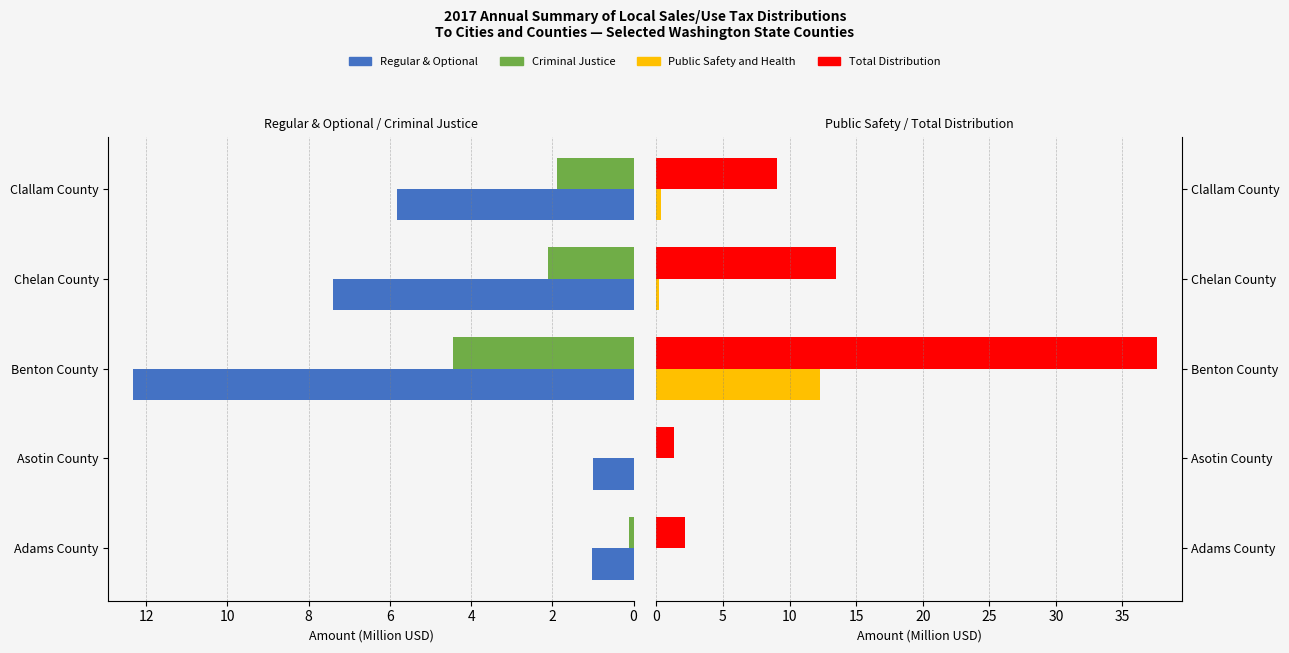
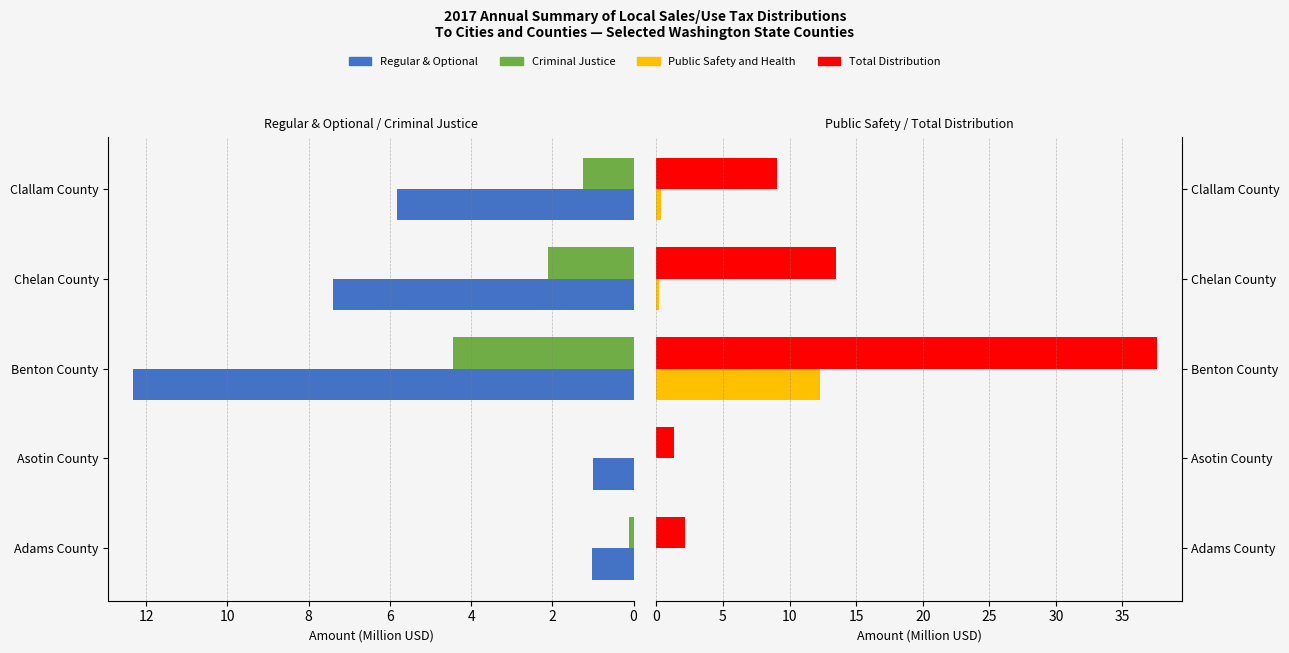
  {
    "Regular & Optional / Criminal Justice": {
      "Regular & Optional": {
        "Clallam County": 5.8,
        "Chelan County": 7.4,
        "Benton County": 12.3,
        "Asotin County": 1.0,
        "Adams County": 1.0
      },
      "Criminal Justice": {
-       "Clallam County": 1.9,
+       "Clallam County": 1.3,
        "Chelan County": 2.1,
        "Benton County": 4.5,
        "Asotin County": 0.0,
        "Adams County": 0.1
      }
    },
    "Public Safety / Total Distribution": {
      "Public Safety and Health": {
        "Clallam County": 0.3,
        "Chelan County": 0.2,
        "Benton County": 12.3,
        "Asotin County": 0.0,
        "Adams County": 0.0
      },
      "Total Distribution": {
        "Clallam County": 9.0,
        "Chelan County": 13.5,
        "Benton County": 37.6,
        "Asotin County": 1.3,
        "Adams County": 2.2
      }
    }
  }
